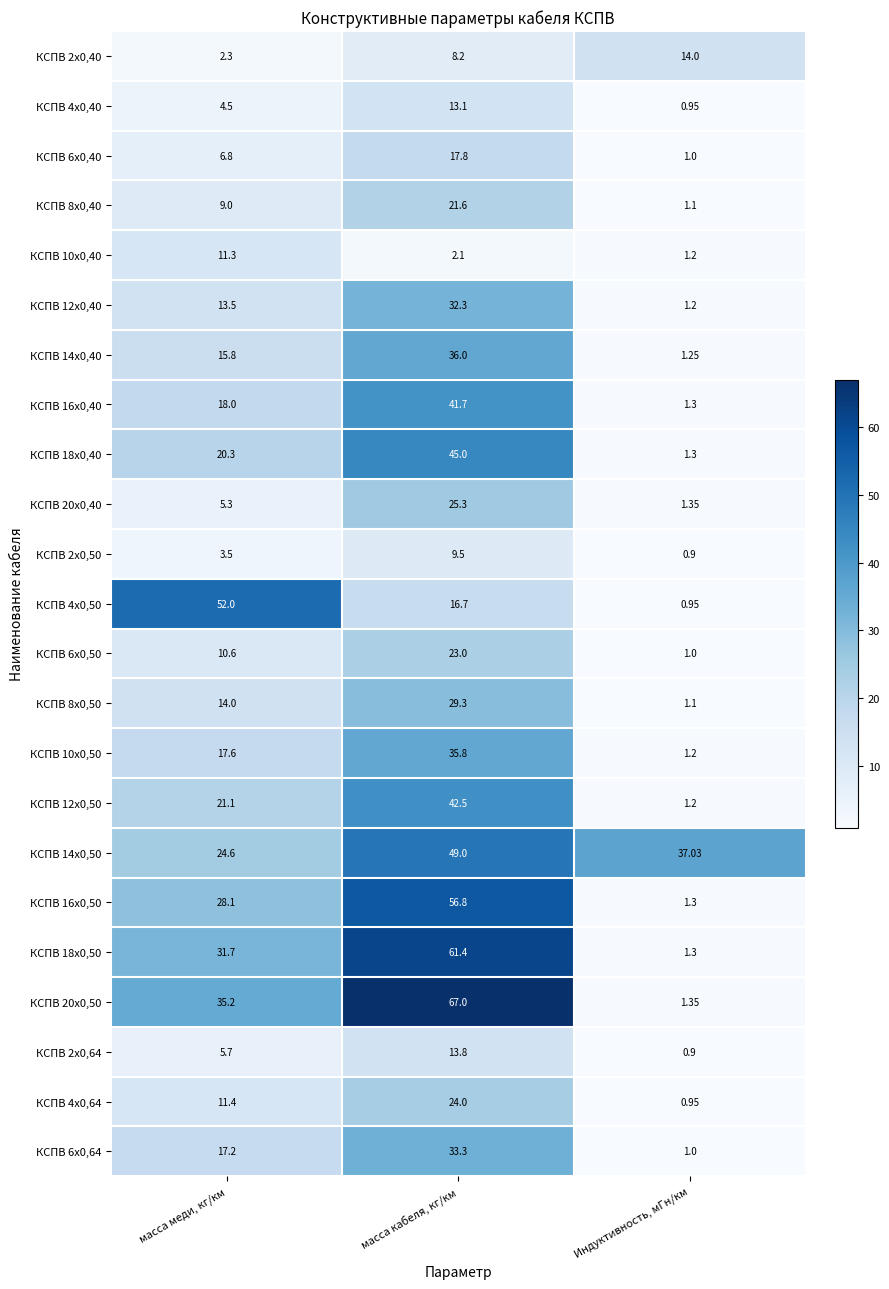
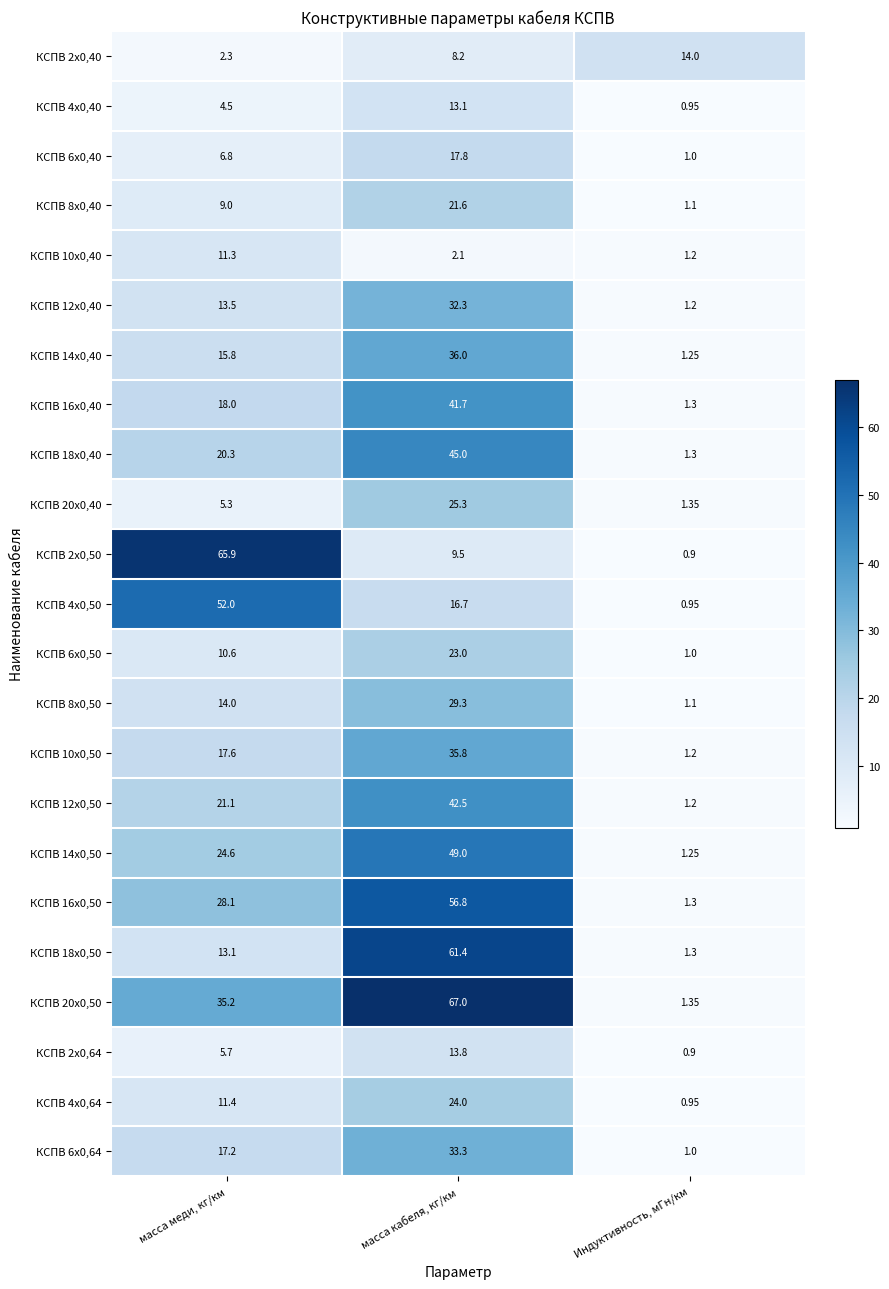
  {
    "КСПВ 2х0,40": {
      "масса меди, кг/км": 2.3,
      "масса кабеля, кг/км": 8.2,
      "Индуктивность, мГн/км": 14.0
    },
    "КСПВ 4х0,40": {
      "масса меди, кг/км": 4.5,
      "масса кабеля, кг/км": 13.1,
      "Индуктивность, мГн/км": 0.95
    },
    "КСПВ 6х0,40": {
      "масса меди, кг/км": 6.8,
      "масса кабеля, кг/км": 17.8,
      "Индуктивность, мГн/км": 1.0
    },
    "КСПВ 8х0,40": {
      "масса меди, кг/км": 9.0,
      "масса кабеля, кг/км": 21.6,
      "Индуктивность, мГн/км": 1.1
    },
    "КСПВ 10х0,40": {
      "масса меди, кг/км": 11.3,
      "масса кабеля, кг/км": 2.1,
      "Индуктивность, мГн/км": 1.2
    },
    "КСПВ 12х0,40": {
      "масса меди, кг/км": 13.5,
      "масса кабеля, кг/км": 32.3,
      "Индуктивность, мГн/км": 1.2
    },
    "КСПВ 14х0,40": {
      "масса меди, кг/км": 15.8,
      "масса кабеля, кг/км": 36.0,
      "Индуктивность, мГн/км": 1.25
    },
    "КСПВ 16х0,40": {
      "масса меди, кг/км": 18.0,
      "масса кабеля, кг/км": 41.7,
      "Индуктивность, мГн/км": 1.3
    },
    "КСПВ 18х0,40": {
      "масса меди, кг/км": 20.3,
      "масса кабеля, кг/км": 45.0,
      "Индуктивность, мГн/км": 1.3
    },
    "КСПВ 20х0,40": {
      "масса меди, кг/км": 5.3,
      "масса кабеля, кг/км": 25.3,
      "Индуктивность, мГн/км": 1.35
    },
    "КСПВ 2х0,50": {
-     "масса меди, кг/км": 3.5,
+     "масса меди, кг/км": 65.9,
      "масса кабеля, кг/км": 9.5,
      "Индуктивность, мГн/км": 0.9
    },
    "КСПВ 4х0,50": {
      "масса меди, кг/км": 52.0,
      "масса кабеля, кг/км": 16.7,
      "Индуктивность, мГн/км": 0.95
    },
    "КСПВ 6х0,50": {
      "масса меди, кг/км": 10.6,
      "масса кабеля, кг/км": 23.0,
      "Индуктивность, мГн/км": 1.0
    },
    "КСПВ 8х0,50": {
      "масса меди, кг/км": 14.0,
      "масса кабеля, кг/км": 29.3,
      "Индуктивность, мГн/км": 1.1
    },
    "КСПВ 10х0,50": {
      "масса меди, кг/км": 17.6,
      "масса кабеля, кг/км": 35.8,
      "Индуктивность, мГн/км": 1.2
    },
    "КСПВ 12х0,50": {
      "масса меди, кг/км": 21.1,
      "масса кабеля, кг/км": 42.5,
      "Индуктивность, мГн/км": 1.2
    },
    "КСПВ 14х0,50": {
      "масса меди, кг/км": 24.6,
      "масса кабеля, кг/км": 49.0,
-     "Индуктивность, мГн/км": 37.03
+     "Индуктивность, мГн/км": 1.25
    },
    "КСПВ 16х0,50": {
      "масса меди, кг/км": 28.1,
      "масса кабеля, кг/км": 56.8,
      "Индуктивность, мГн/км": 1.3
    },
    "КСПВ 18х0,50": {
-     "масса меди, кг/км": 31.7,
+     "масса меди, кг/км": 13.1,
      "масса кабеля, кг/км": 61.4,
      "Индуктивность, мГн/км": 1.3
    },
    "КСПВ 20х0,50": {
      "масса меди, кг/км": 35.2,
      "масса кабеля, кг/км": 67.0,
      "Индуктивность, мГн/км": 1.35
    },
    "КСПВ 2х0,64": {
      "масса меди, кг/км": 5.7,
      "масса кабеля, кг/км": 13.8,
      "Индуктивность, мГн/км": 0.9
    },
    "КСПВ 4х0,64": {
      "масса меди, кг/км": 11.4,
      "масса кабеля, кг/км": 24.0,
      "Индуктивность, мГн/км": 0.95
    },
    "КСПВ 6х0,64": {
      "масса меди, кг/км": 17.2,
      "масса кабеля, кг/км": 33.3,
      "Индуктивность, мГн/км": 1.0
    }
  }
